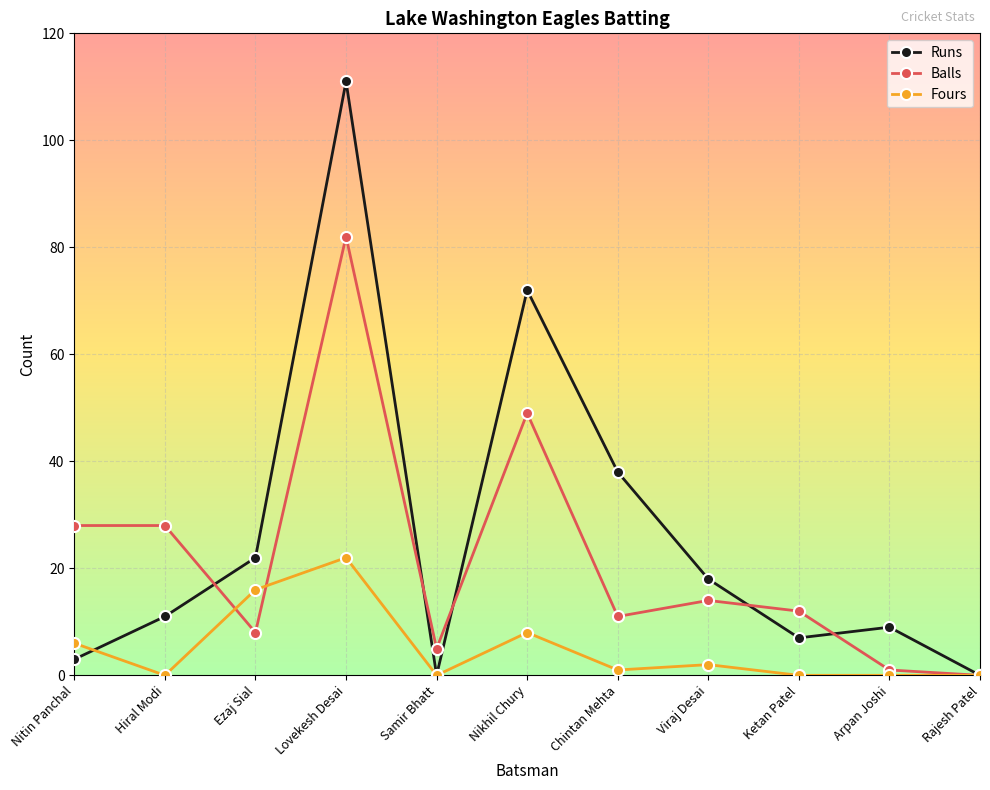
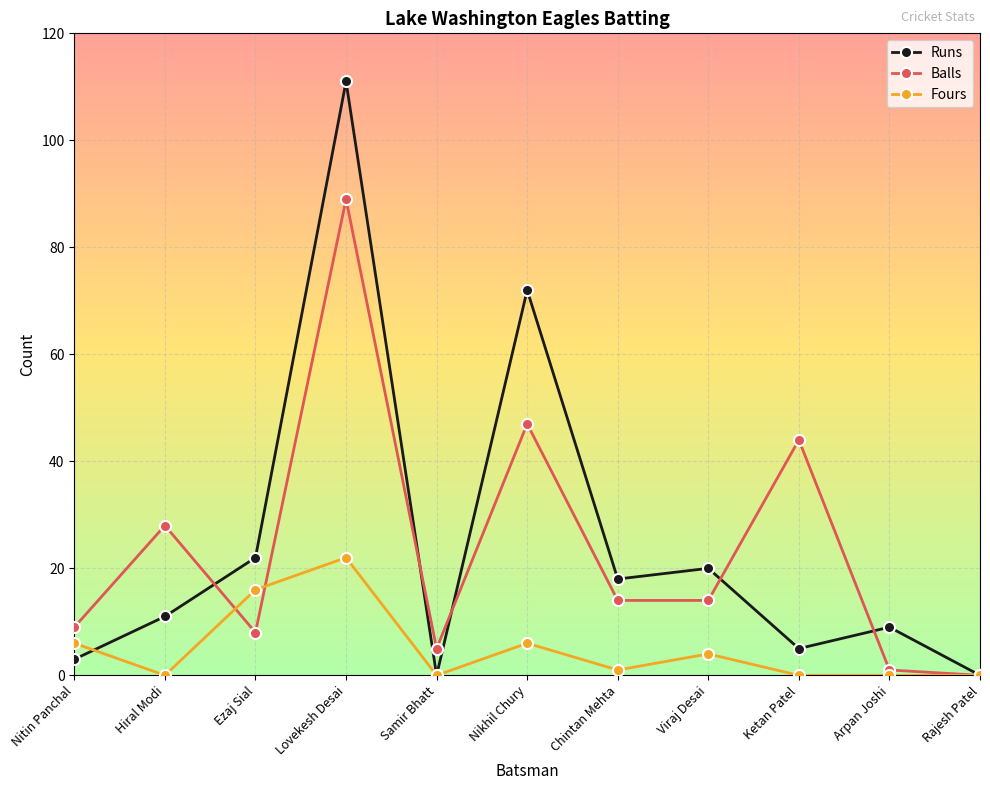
  {
    "Runs": {
      "Nitin Panchal": 3,
      "Hiral Modi": 11,
      "Ezaj Sial": 22,
      "Lovekesh Desai": 111,
      "Nikhil Chury": 72,
-     "Chintan Mehta": 38,
-     "Viraj Desai": 18,
-     "Ketan Patel": 7,
+     "Chintan Mehta": 18,
+     "Viraj Desai": 20,
+     "Ketan Patel": 5,
      "Arpan Joshi": 9
    },
    "Balls": {
-     "Nitin Panchal": 28,
+     "Nitin Panchal": 9,
      "Hiral Modi": 28,
      "Ezaj Sial": 8,
-     "Lovekesh Desai": 82,
+     "Lovekesh Desai": 89,
      "Samir Bhatt": 5,
-     "Nikhil Chury": 49,
-     "Chintan Mehta": 11,
+     "Nikhil Chury": 47,
+     "Chintan Mehta": 14,
      "Viraj Desai": 14,
-     "Ketan Patel": 12,
+     "Ketan Patel": 44,
      "Arpan Joshi": 1
    },
    "Fours": {
      "Nitin Panchal": 6,
      "Hiral Modi": 0,
      "Ezaj Sial": 16,
      "Lovekesh Desai": 22,
-     "Nikhil Chury": 8,
+     "Nikhil Chury": 6,
      "Chintan Mehta": 1,
-     "Viraj Desai": 2,
+     "Viraj Desai": 4,
      "Ketan Patel": 0,
      "Arpan Joshi": 0
    }
  }
